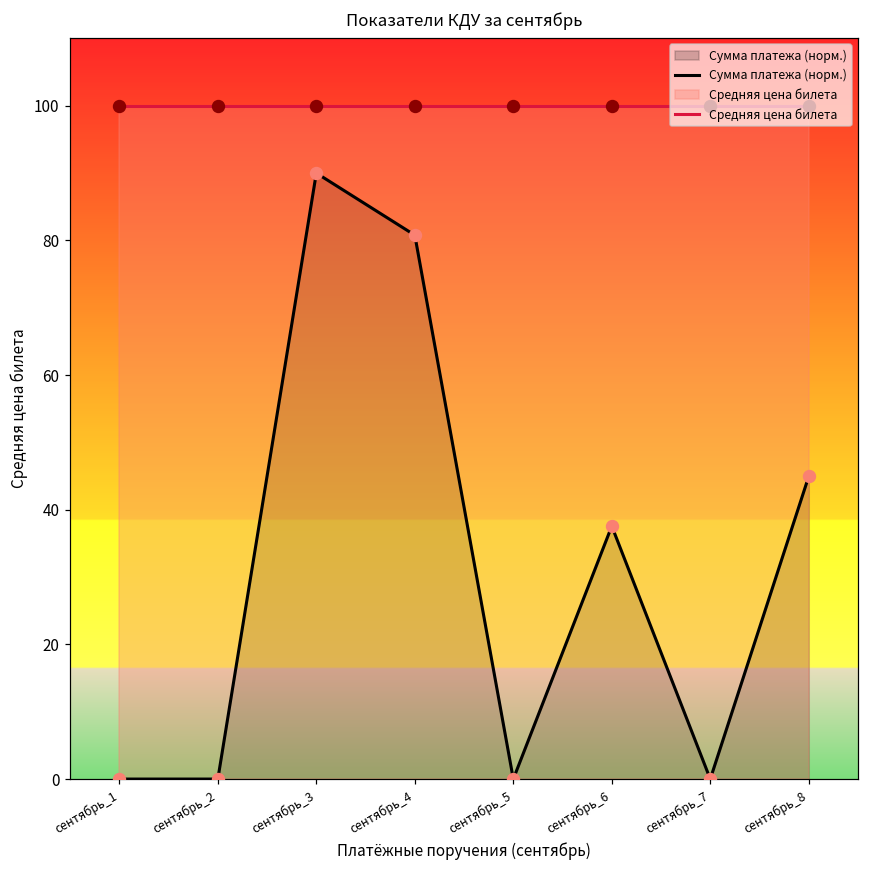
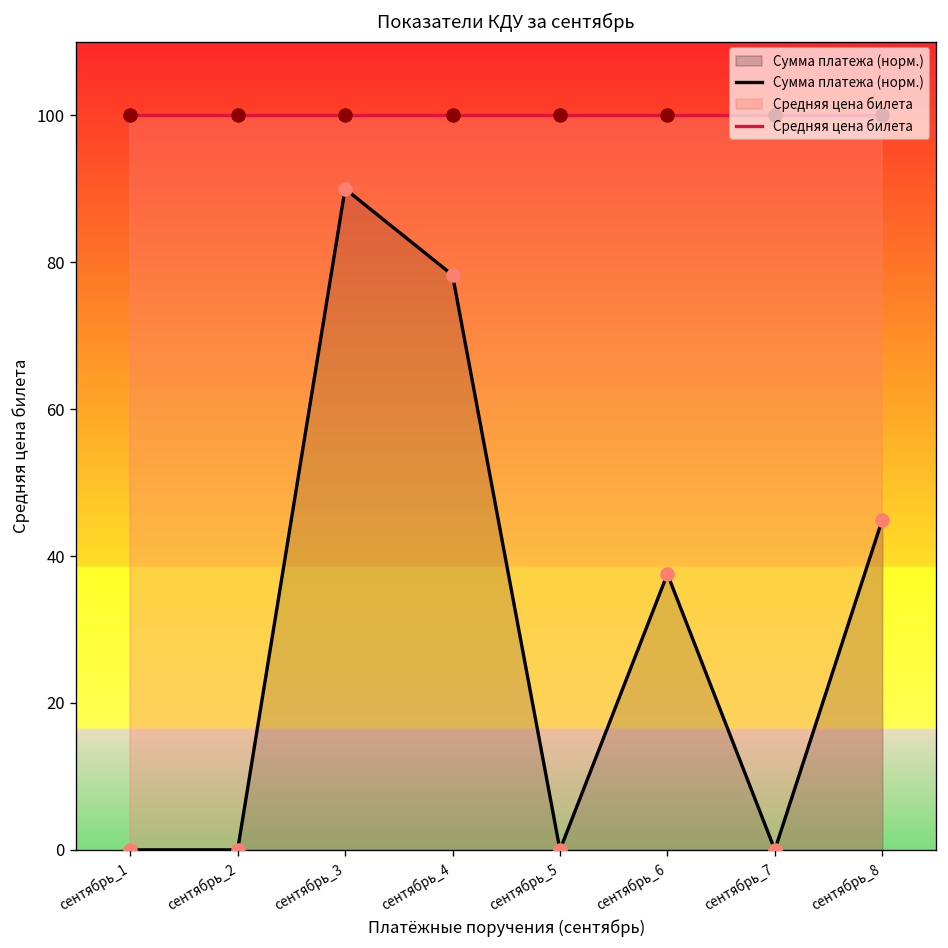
  {
    "Сумма платежа (норм.)": {
      "сентябрь_1": 0,
      "сентябрь_2": 0,
      "сентябрь_3": 90,
-     "сентябрь_4": 81,
+     "сентябрь_4": 78,
      "сентябрь_5": 0,
      "сентябрь_6": 38,
      "сентябрь_7": 0,
      "сентябрь_8": 45
    }
  }
